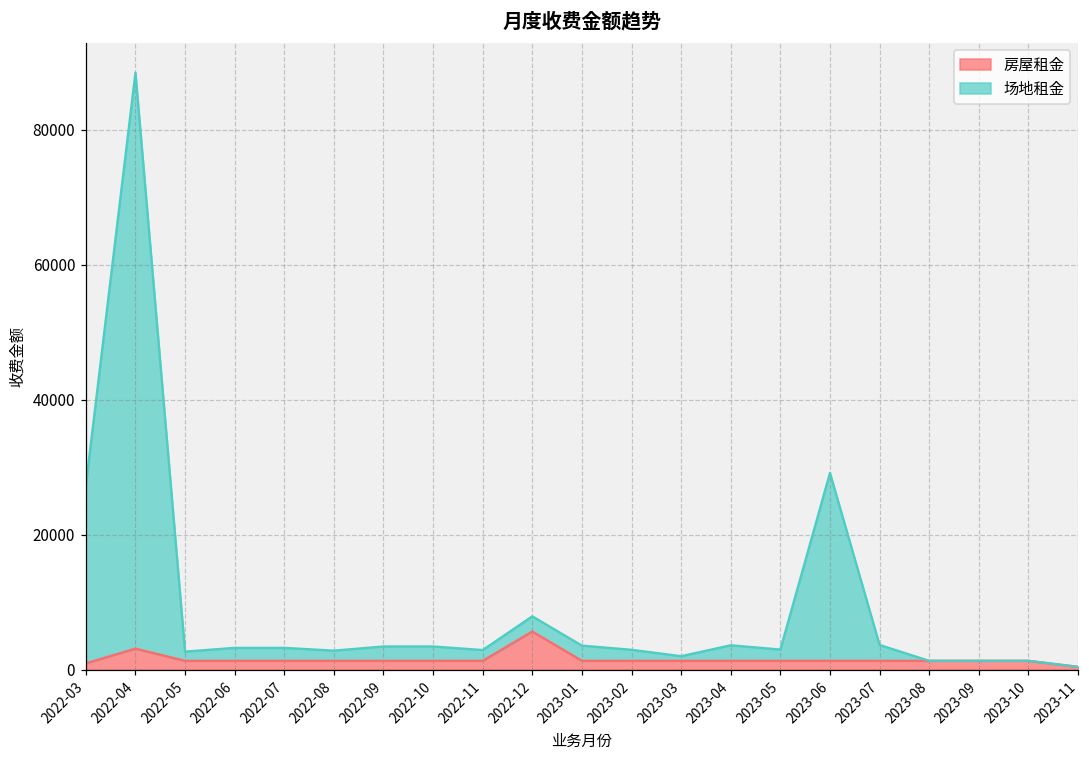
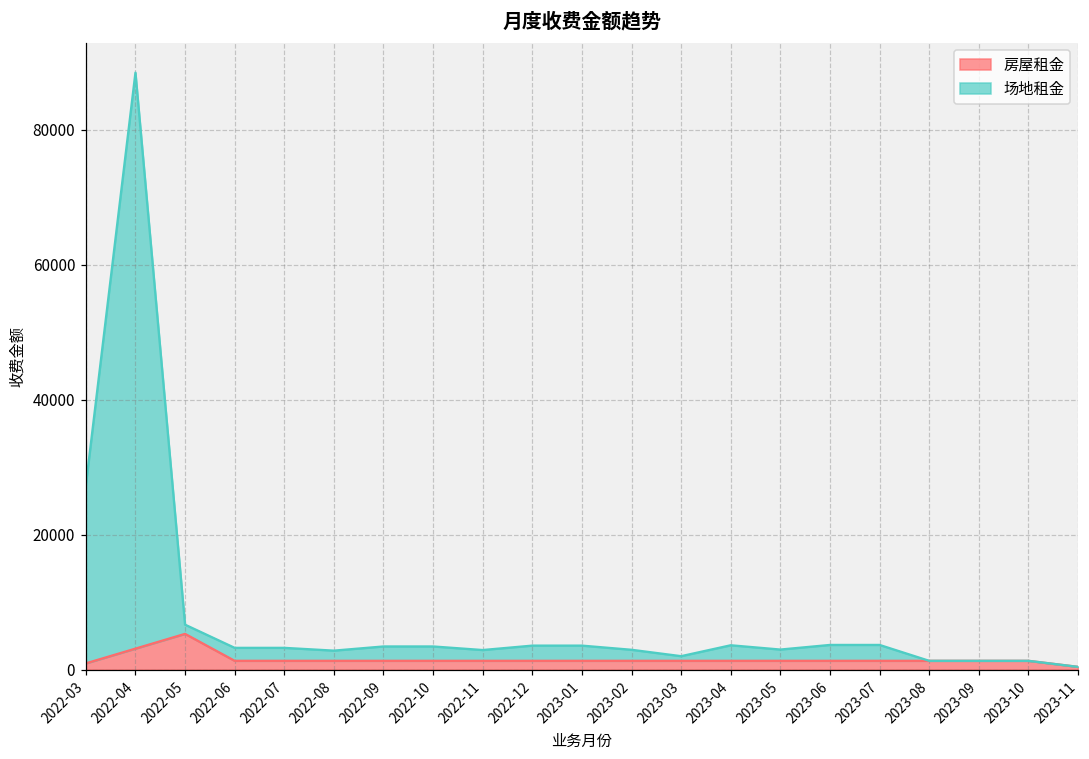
  {
    "房屋租金": {
      "2022-03": 1000,
      "2022-04": 3000,
-     "2022-05": 1000,
+     "2022-05": 5000,
      "2022-06": 1000,
      "2022-07": 1000,
      "2022-08": 1000,
      "2022-09": 1000,
      "2022-10": 1000,
      "2022-11": 1000,
-     "2022-12": 6000,
+     "2022-12": 1000,
      "2023-01": 1000,
      "2023-02": 1000,
      "2023-03": 1000,
      "2023-04": 1000,
      "2023-05": 1000,
      "2023-06": 1000,
      "2023-07": 1000
    },
    "场地租金": {
      "2022-03": 26000,
      "2022-04": 85000,
      "2022-05": 1000,
      "2022-06": 2000,
      "2022-07": 2000,
      "2022-08": 2000,
      "2022-09": 2000,
      "2022-10": 2000,
      "2022-11": 2000,
      "2022-12": 2000,
      "2023-01": 2000,
      "2023-02": 2000,
      "2023-03": 1000,
      "2023-04": 2000,
      "2023-05": 2000,
-     "2023-06": 28000,
+     "2023-06": 2000,
      "2023-07": 2000
    }
  }
